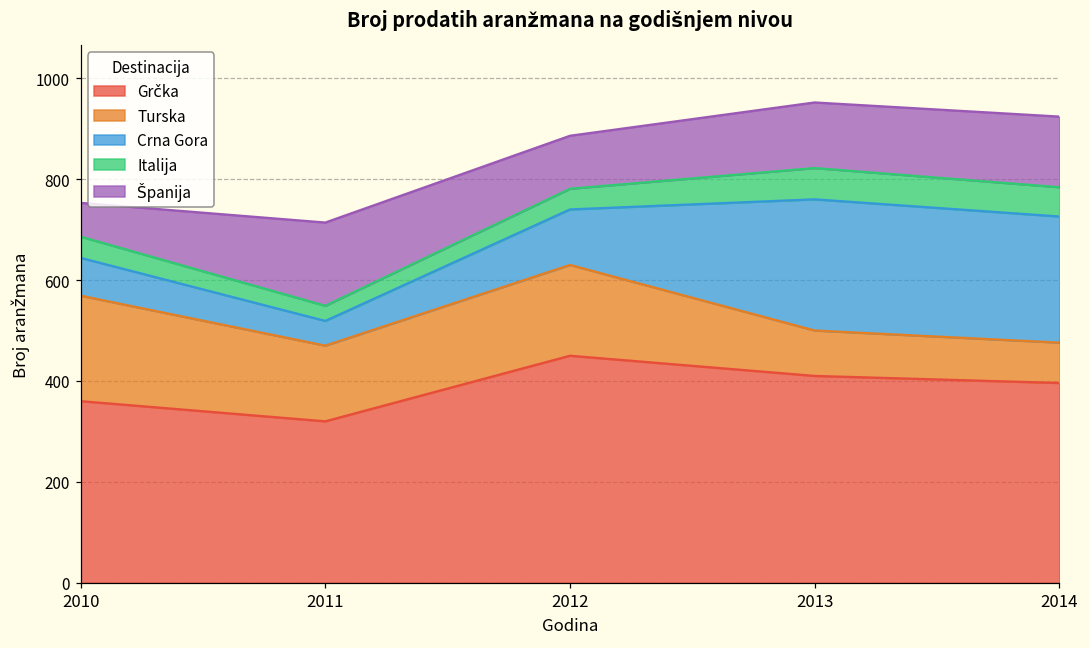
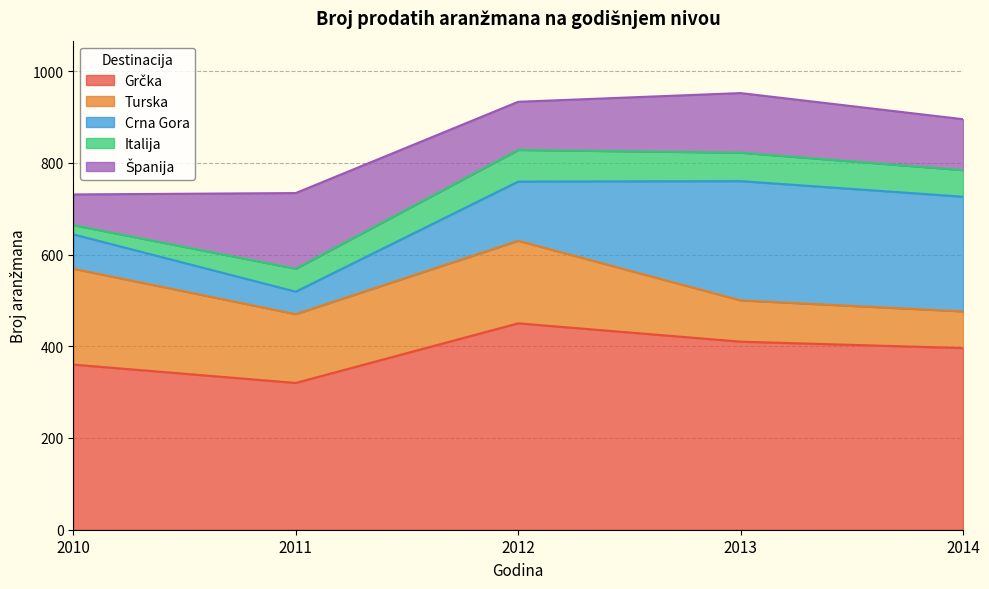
  {
    "Crna Gora": {
      "2010": 80,
      "2011": 50,
-     "2012": 110,
+     "2012": 130,
      "2013": 260,
      "2014": 250
    },
    "Italija": {
-     "2010": 40,
-     "2011": 30,
-     "2012": 40,
+     "2010": 20,
+     "2011": 50,
+     "2012": 70,
      "2013": 60,
      "2014": 60
    },
    "Španija": {
      "2010": 70,
      "2011": 170,
      "2012": 110,
      "2013": 130,
-     "2014": 140
+     "2014": 110
    }
  }
